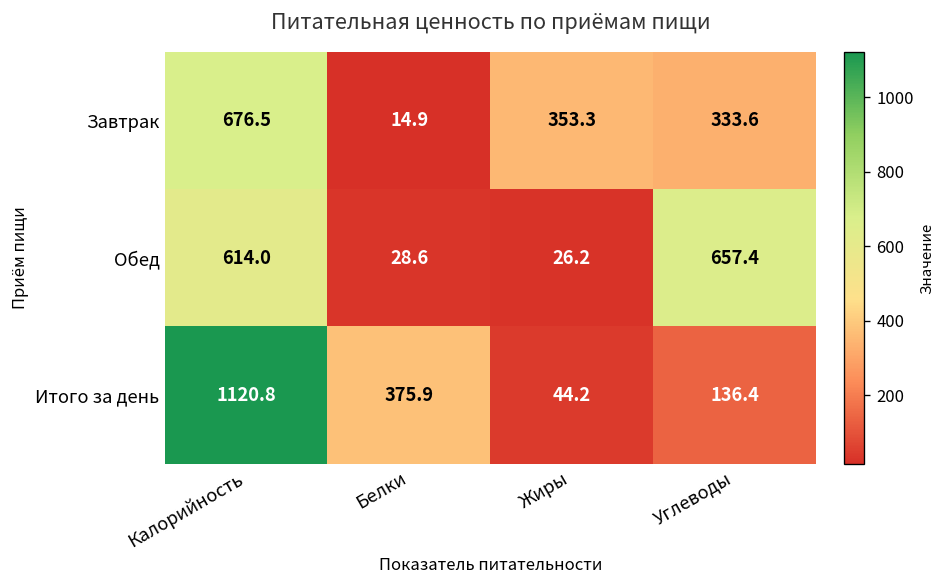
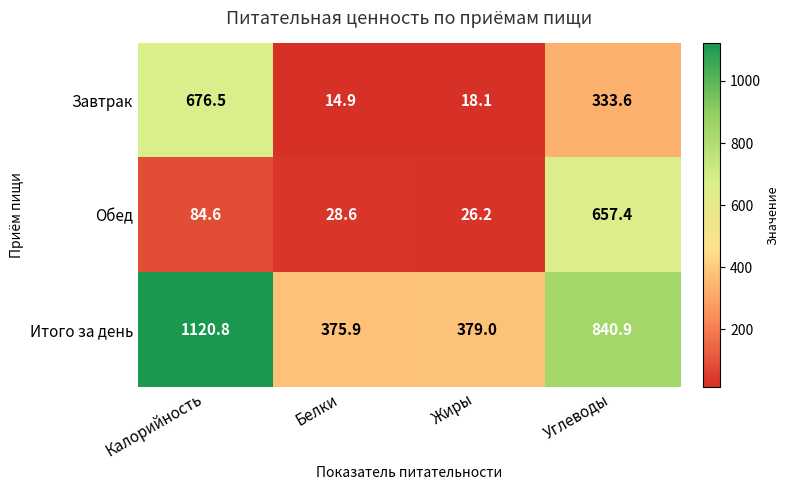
  {
    "Завтрак": {
      "Калорийность": 676.5,
      "Белки": 14.9,
-     "Жиры": 353.3,
+     "Жиры": 18.1,
      "Углеводы": 333.6
    },
    "Обед": {
-     "Калорийность": 614.0,
+     "Калорийность": 84.6,
      "Белки": 28.6,
      "Жиры": 26.2,
      "Углеводы": 657.4
    },
    "Итого за день": {
      "Калорийность": 1120.8,
      "Белки": 375.9,
-     "Жиры": 44.2,
-     "Углеводы": 136.4
+     "Жиры": 379.0,
+     "Углеводы": 840.9
    }
  }
